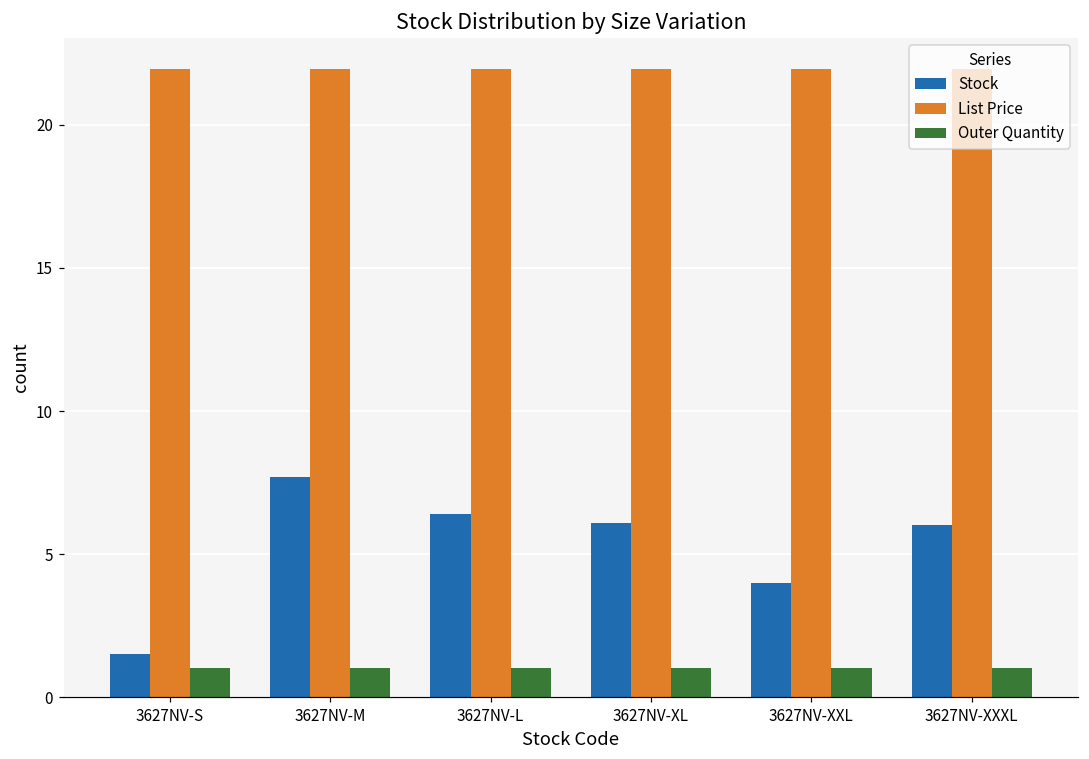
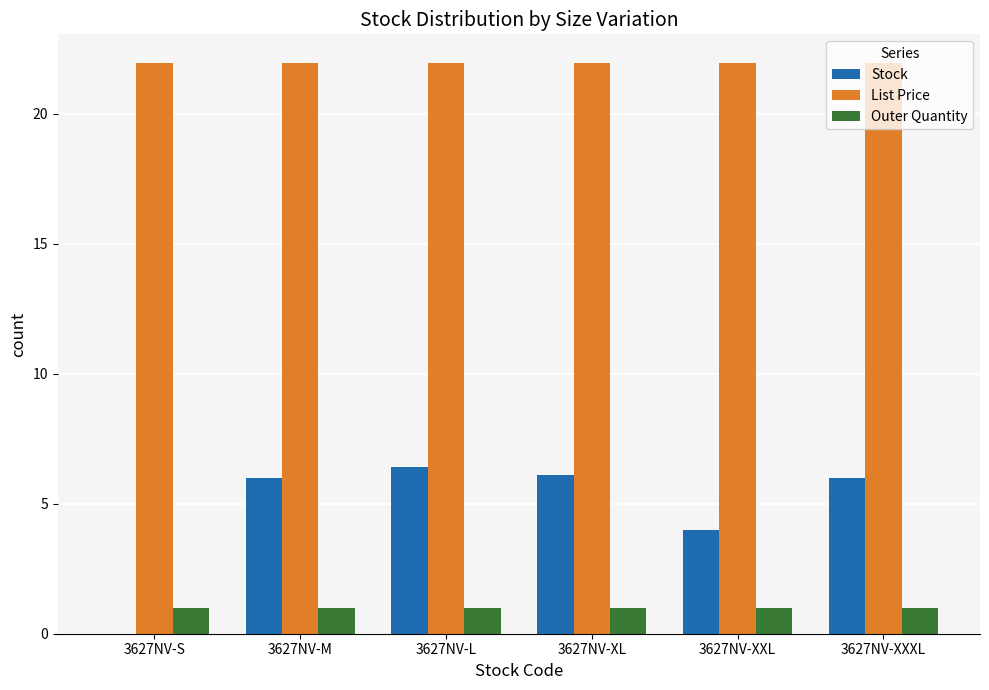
  {
    "Stock": {
-     "3627NV-S": 1.5,
-     "3627NV-M": 7.7,
+     "3627NV-S": 0.0,
+     "3627NV-M": 6.0,
      "3627NV-L": 6.4,
      "3627NV-XL": 6.1,
      "3627NV-XXL": 4.0,
      "3627NV-XXXL": 6.0
    },
    "List Price": {
      "3627NV-S": 22.0,
      "3627NV-M": 22.0,
      "3627NV-L": 22.0,
      "3627NV-XL": 22.0,
      "3627NV-XXL": 22.0
    },
    "Outer Quantity": {
      "3627NV-S": 1.0,
      "3627NV-M": 1.0,
      "3627NV-L": 1.0,
      "3627NV-XL": 1.0,
      "3627NV-XXL": 1.0,
      "3627NV-XXXL": 1.0
    }
  }
